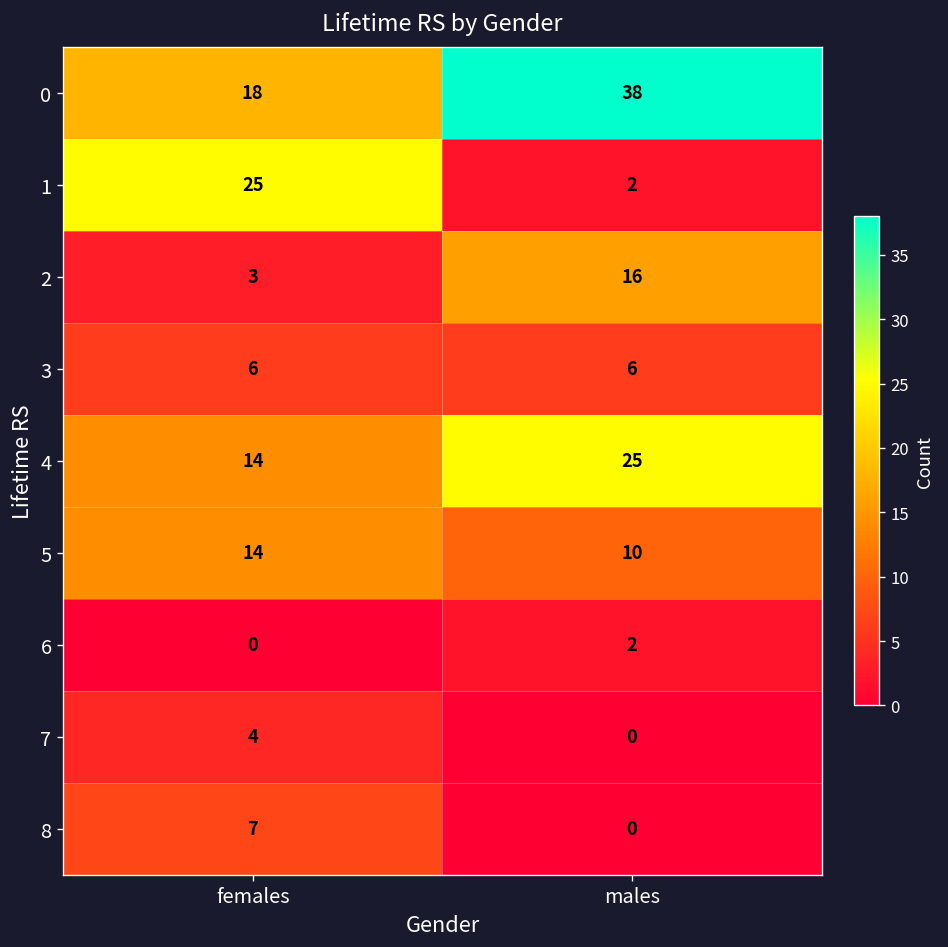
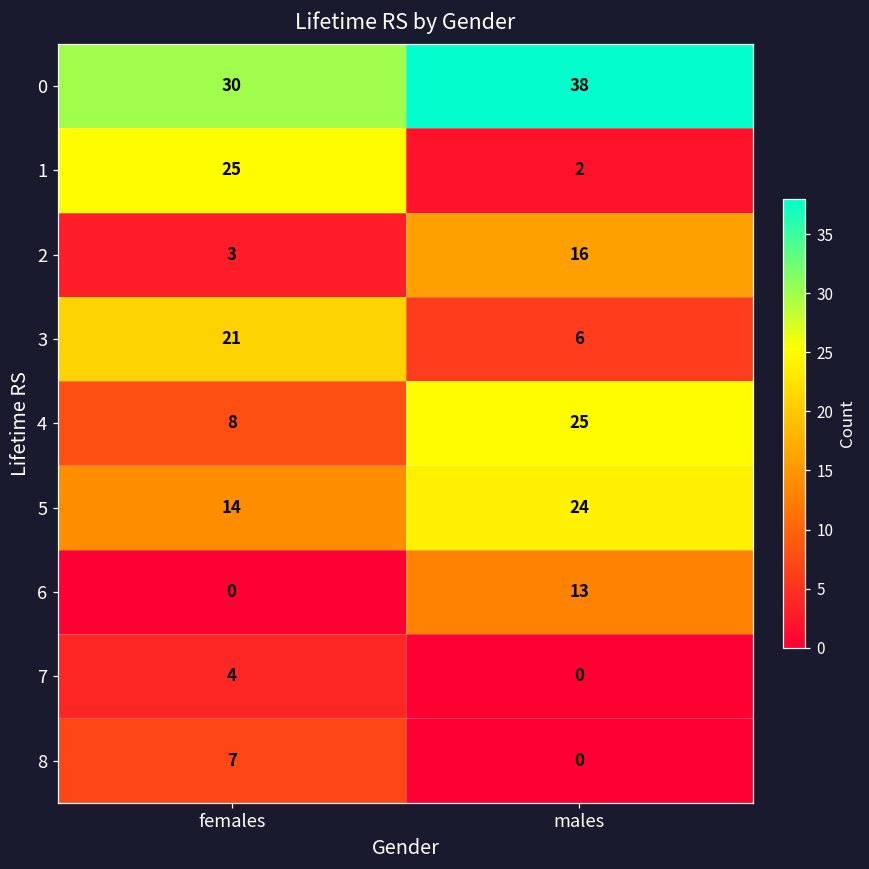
  {
    "0": {
-     "females": 18,
+     "females": 30,
      "males": 38
    },
    "1": {
      "females": 25,
      "males": 2
    },
    "2": {
      "females": 3,
      "males": 16
    },
    "3": {
-     "females": 6,
+     "females": 21,
      "males": 6
    },
    "4": {
-     "females": 14,
+     "females": 8,
      "males": 25
    },
    "5": {
      "females": 14,
-     "males": 10
+     "males": 24
    },
    "6": {
      "females": 0,
-     "males": 2
+     "males": 13
    },
    "7": {
      "females": 4,
      "males": 0
    },
    "8": {
      "females": 7,
      "males": 0
    }
  }
